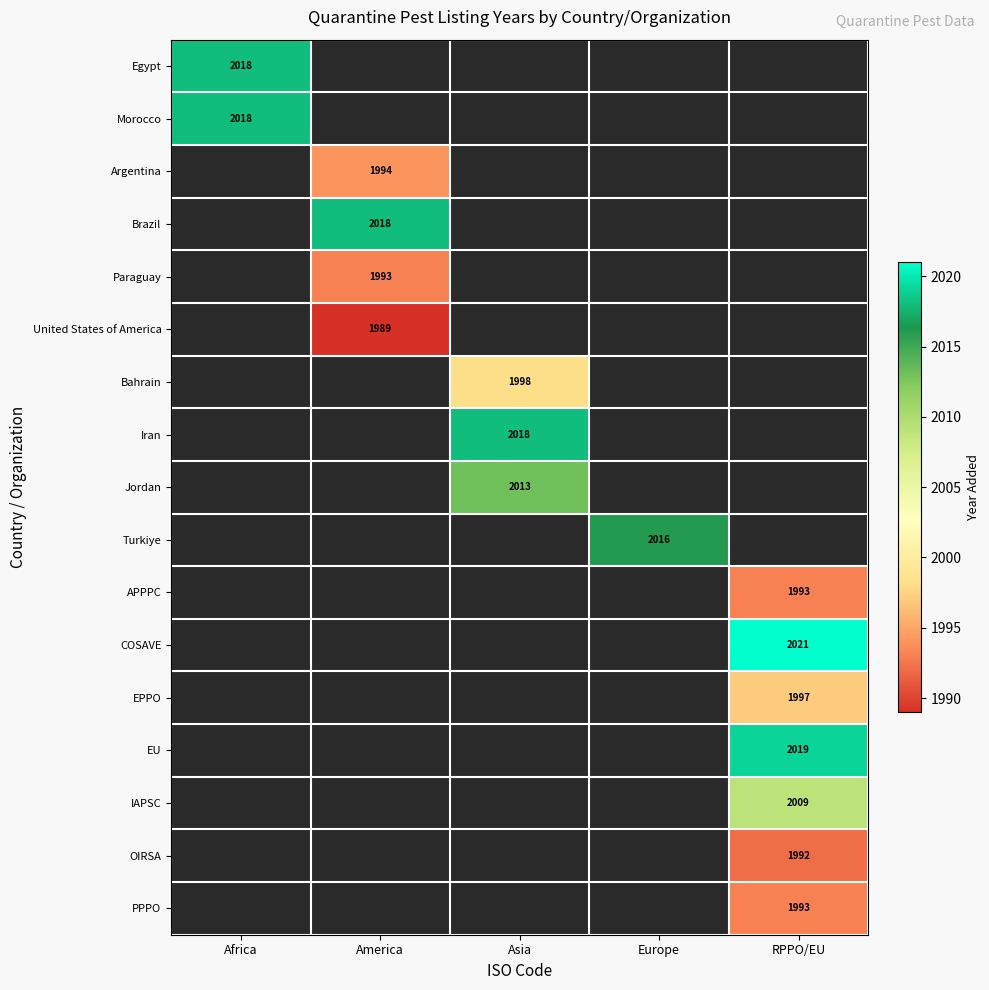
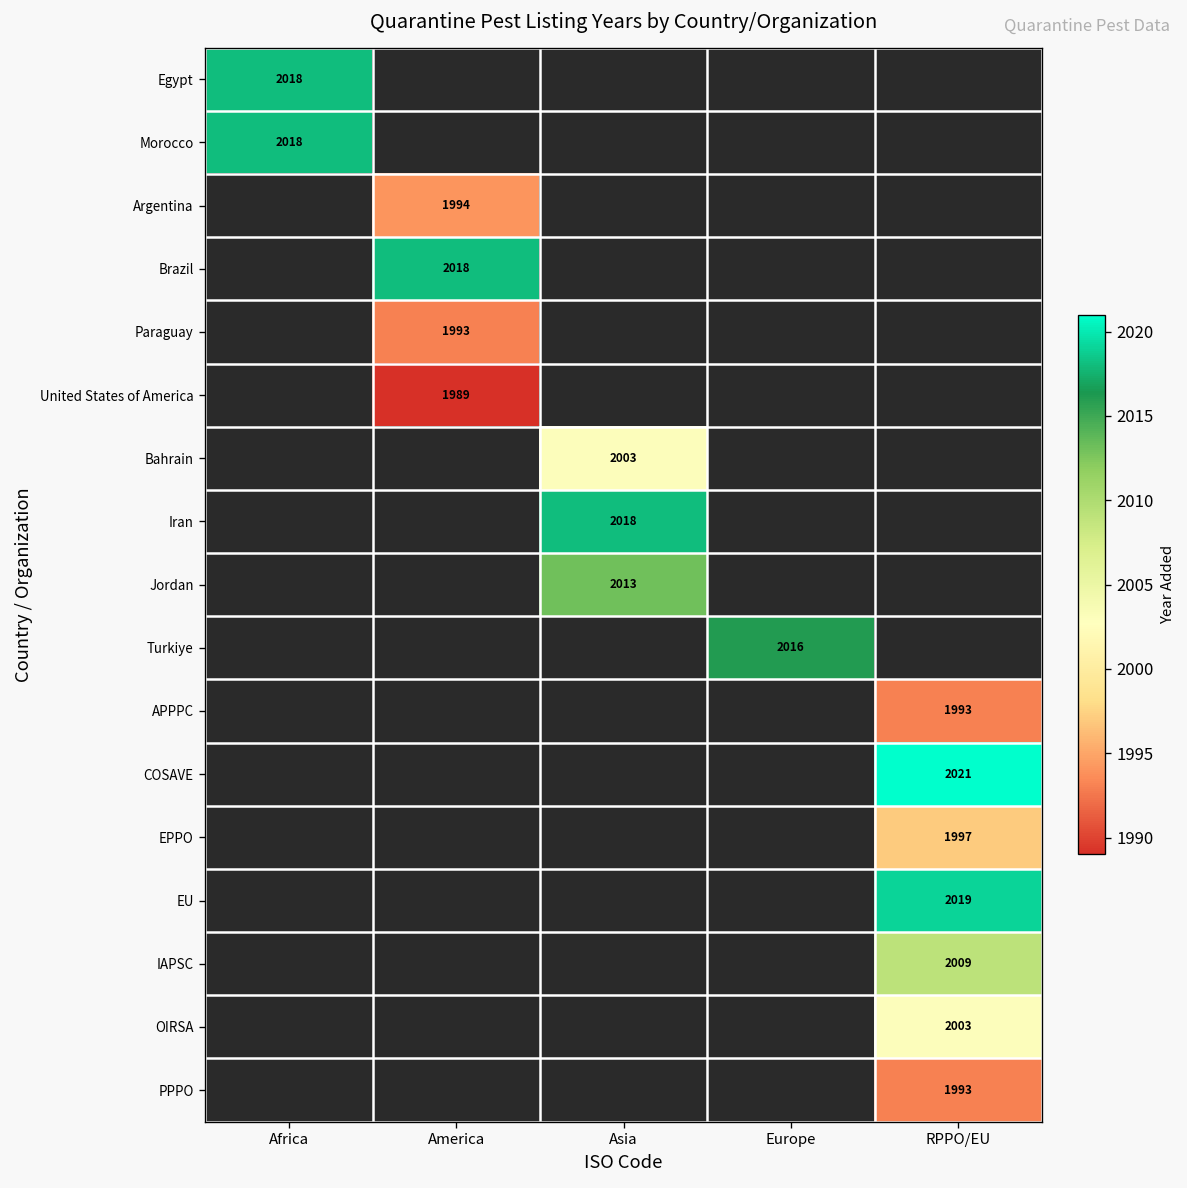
  {
    "Egypt": {
      "Africa": 2018
    },
    "Morocco": {
      "Africa": 2018
    },
    "Argentina": {
      "America": 1994
    },
    "Brazil": {
      "America": 2018
    },
    "Paraguay": {
      "America": 1993
    },
    "United States of America": {
      "America": 1989
    },
    "Bahrain": {
-     "Asia": 1998
+     "Asia": 2003
    },
    "Iran": {
      "Asia": 2018
    },
    "Jordan": {
      "Asia": 2013
    },
    "Turkiye": {
      "Europe": 2016
    },
    "APPPC": {
      "RPPO/EU": 1993
    },
    "COSAVE": {
      "RPPO/EU": 2021
    },
    "EPPO": {
      "RPPO/EU": 1997
    },
    "EU": {
      "RPPO/EU": 2019
    },
    "IAPSC": {
      "RPPO/EU": 2009
    },
    "OIRSA": {
-     "RPPO/EU": 1992
+     "RPPO/EU": 2003
    },
    "PPPO": {
      "RPPO/EU": 1993
    }
  }
